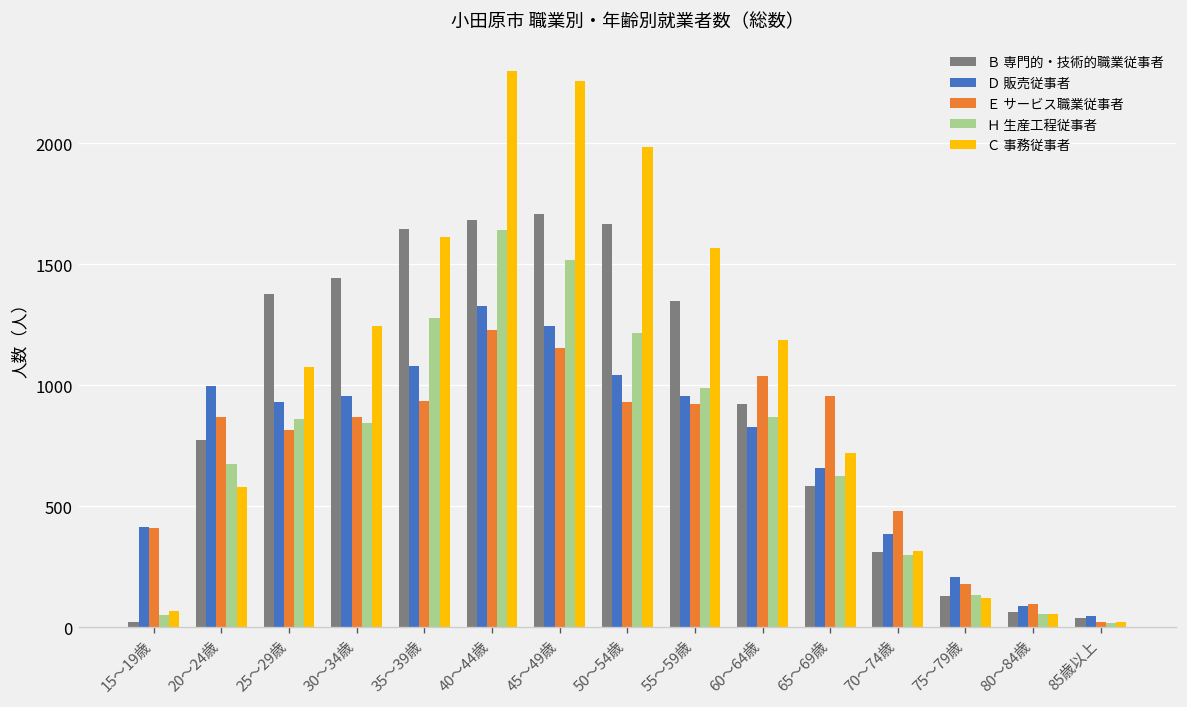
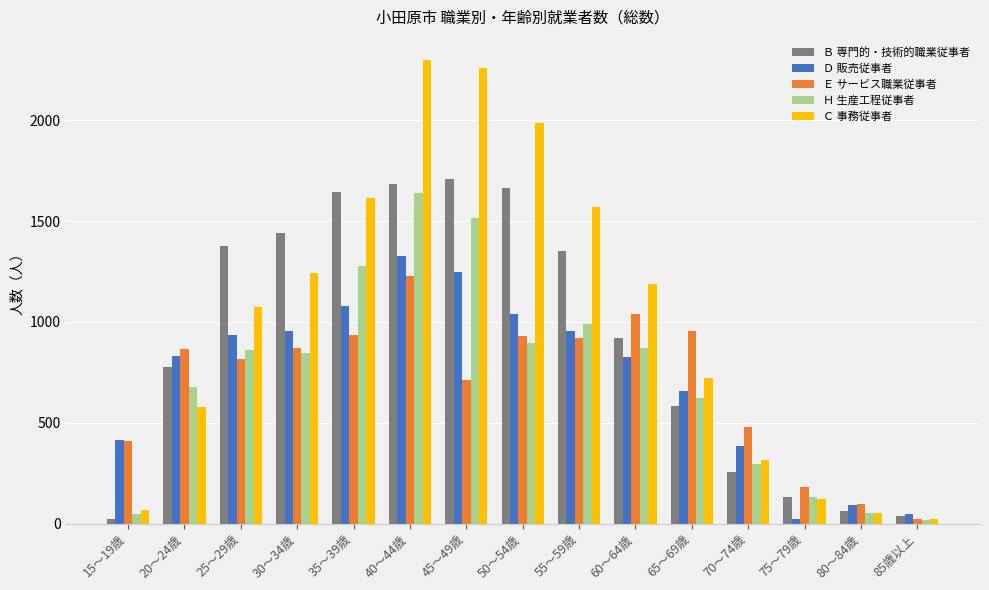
  {
    "Ｂ 専門的・技術的職業従事者": {
      "15～19歳": 20,
      "20～24歳": 780,
      "25～29歳": 1380,
      "30～34歳": 1440,
      "35～39歳": 1650,
      "40～44歳": 1680,
      "45～49歳": 1710,
      "50～54歳": 1670,
      "55～59歳": 1350,
      "60～64歳": 920,
      "65～69歳": 580,
-     "70～74歳": 310,
+     "70～74歳": 260,
      "75～79歳": 130,
      "80～84歳": 60,
      "85歳以上": 40
    },
    "Ｄ 販売従事者": {
      "15～19歳": 410,
-     "20～24歳": 1000,
+     "20～24歳": 830,
      "25～29歳": 930,
      "30～34歳": 960,
      "35～39歳": 1080,
      "40～44歳": 1330,
      "45～49歳": 1250,
      "50～54歳": 1040,
      "55～59歳": 960,
      "60～64歳": 830,
      "65～69歳": 660,
      "70～74歳": 390,
-     "75～79歳": 210,
+     "75～79歳": 20,
      "80～84歳": 90,
      "85歳以上": 50
    },
    "Ｅ サービス職業従事者": {
      "15～19歳": 410,
      "20～24歳": 870,
      "25～29歳": 820,
      "30～34歳": 870,
      "35～39歳": 940,
      "40～44歳": 1230,
-     "45～49歳": 1150,
+     "45～49歳": 710,
      "50～54歳": 930,
      "55～59歳": 920,
      "60～64歳": 1040,
      "65～69歳": 960,
      "70～74歳": 480,
      "75～79歳": 180,
      "80～84歳": 100,
      "85歳以上": 20
    },
    "Ｈ 生産工程従事者": {
      "15～19歳": 50,
      "20～24歳": 680,
      "25～29歳": 860,
      "30～34歳": 850,
      "35～39歳": 1280,
      "40～44歳": 1640,
      "45～49歳": 1520,
-     "50～54歳": 1220,
+     "50～54歳": 900,
      "55～59歳": 990,
      "60～64歳": 870,
      "65～69歳": 630,
      "70～74歳": 300,
      "75～79歳": 130,
      "80～84歳": 60,
      "85歳以上": 20
    },
    "Ｃ 事務従事者": {
      "15～19歳": 70,
      "20～24歳": 580,
      "25～29歳": 1080,
      "30～34歳": 1250,
      "35～39歳": 1610,
      "40～44歳": 2300,
      "45～49歳": 2260,
      "50～54歳": 1990,
      "55～59歳": 1570,
      "60～64歳": 1190,
      "65～69歳": 720,
      "70～74歳": 320,
      "75～79歳": 120,
      "80～84歳": 60,
      "85歳以上": 20
    }
  }
